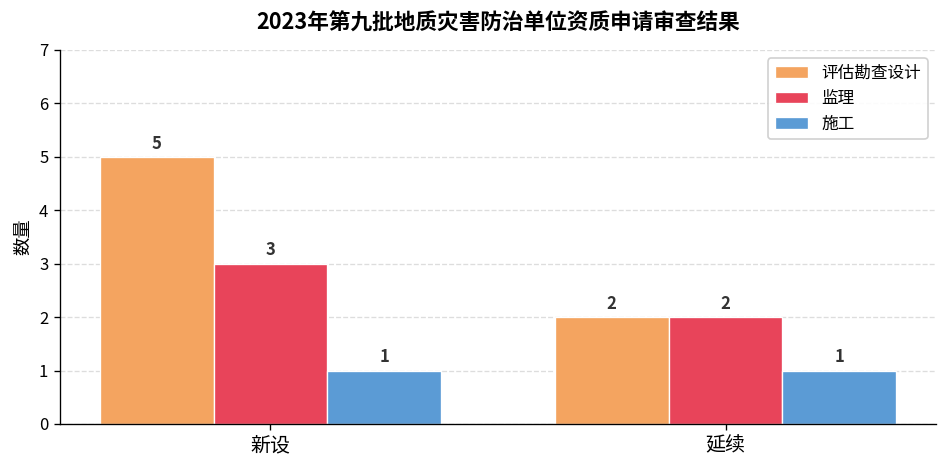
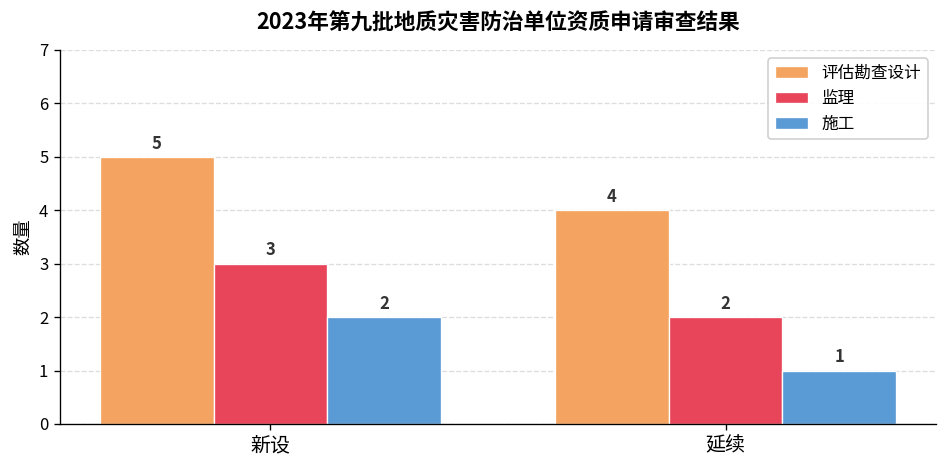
  {
    "评估勘查设计": {
      "新设": 5,
-     "延续": 2
+     "延续": 4
    },
    "监理": {
      "新设": 3,
      "延续": 2
    },
    "施工": {
-     "新设": 1,
+     "新设": 2,
      "延续": 1
    }
  }
